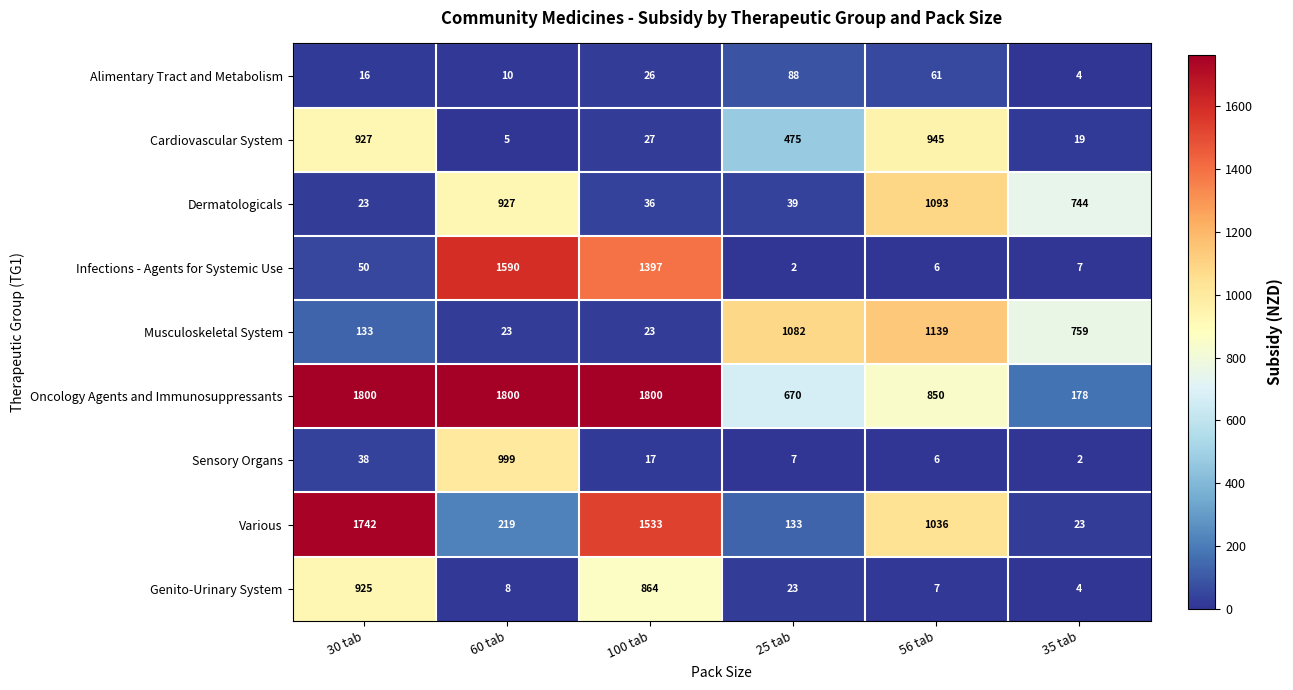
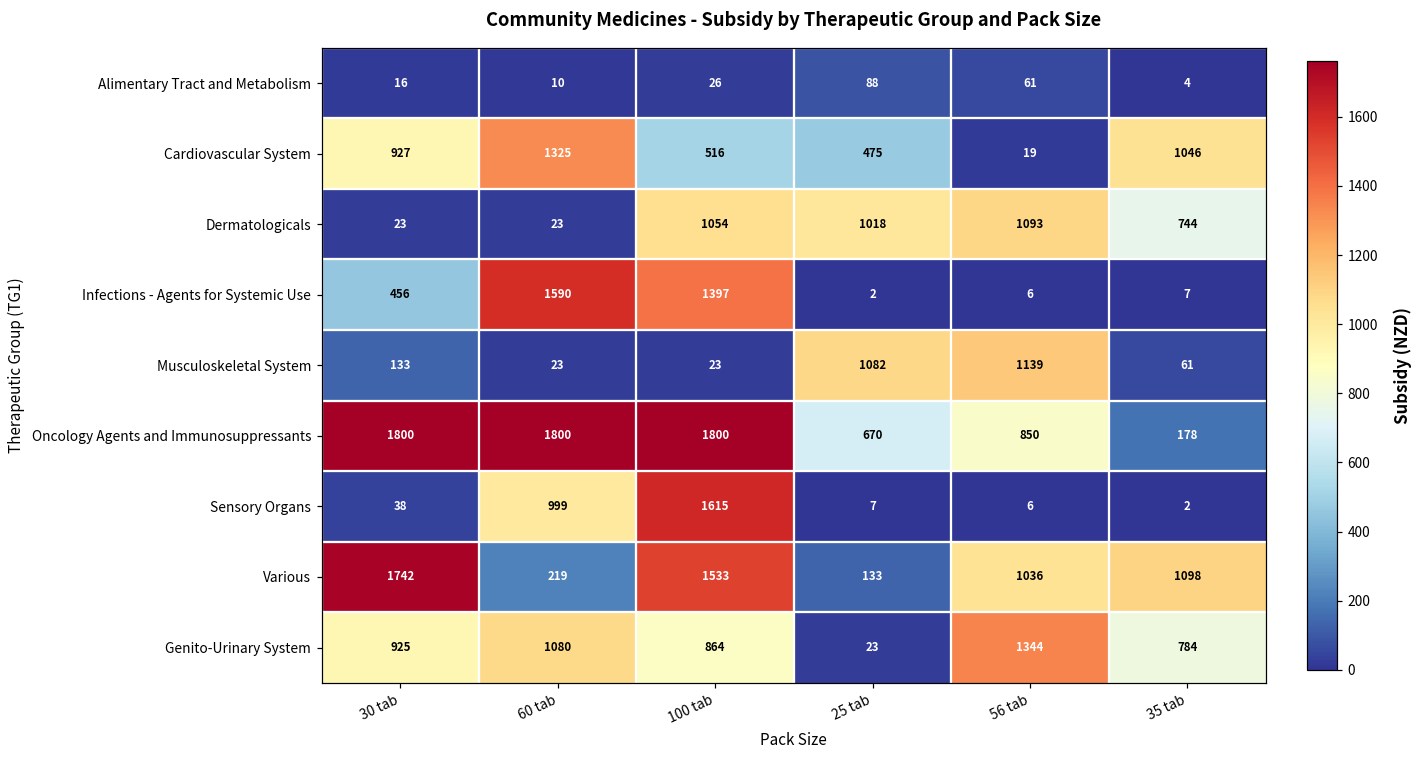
  {
    "Alimentary Tract and Metabolism": {
      "30 tab": 16,
      "60 tab": 10,
      "100 tab": 26,
      "25 tab": 88,
      "56 tab": 61,
      "35 tab": 4
    },
    "Cardiovascular System": {
      "30 tab": 927,
-     "60 tab": 5,
-     "100 tab": 27,
+     "60 tab": 1325,
+     "100 tab": 516,
      "25 tab": 475,
-     "56 tab": 945,
-     "35 tab": 19
+     "56 tab": 19,
+     "35 tab": 1046
    },
    "Dermatologicals": {
      "30 tab": 23,
-     "60 tab": 927,
-     "100 tab": 36,
-     "25 tab": 39,
+     "60 tab": 23,
+     "100 tab": 1054,
+     "25 tab": 1018,
      "56 tab": 1093,
      "35 tab": 744
    },
    "Infections - Agents for Systemic Use": {
-     "30 tab": 50,
+     "30 tab": 456,
      "60 tab": 1590,
      "100 tab": 1397,
      "25 tab": 2,
      "56 tab": 6,
      "35 tab": 7
    },
    "Musculoskeletal System": {
      "30 tab": 133,
      "60 tab": 23,
      "100 tab": 23,
      "25 tab": 1082,
      "56 tab": 1139,
-     "35 tab": 759
+     "35 tab": 61
    },
    "Oncology Agents and Immunosuppressants": {
      "30 tab": 1800,
      "60 tab": 1800,
      "100 tab": 1800,
      "25 tab": 670,
      "56 tab": 850,
      "35 tab": 178
    },
    "Sensory Organs": {
      "30 tab": 38,
      "60 tab": 999,
-     "100 tab": 17,
+     "100 tab": 1615,
      "25 tab": 7,
      "56 tab": 6,
      "35 tab": 2
    },
    "Various": {
      "30 tab": 1742,
      "60 tab": 219,
      "100 tab": 1533,
      "25 tab": 133,
      "56 tab": 1036,
-     "35 tab": 23
+     "35 tab": 1098
    },
    "Genito-Urinary System": {
      "30 tab": 925,
-     "60 tab": 8,
+     "60 tab": 1080,
      "100 tab": 864,
      "25 tab": 23,
-     "56 tab": 7,
-     "35 tab": 4
+     "56 tab": 1344,
+     "35 tab": 784
    }
  }
